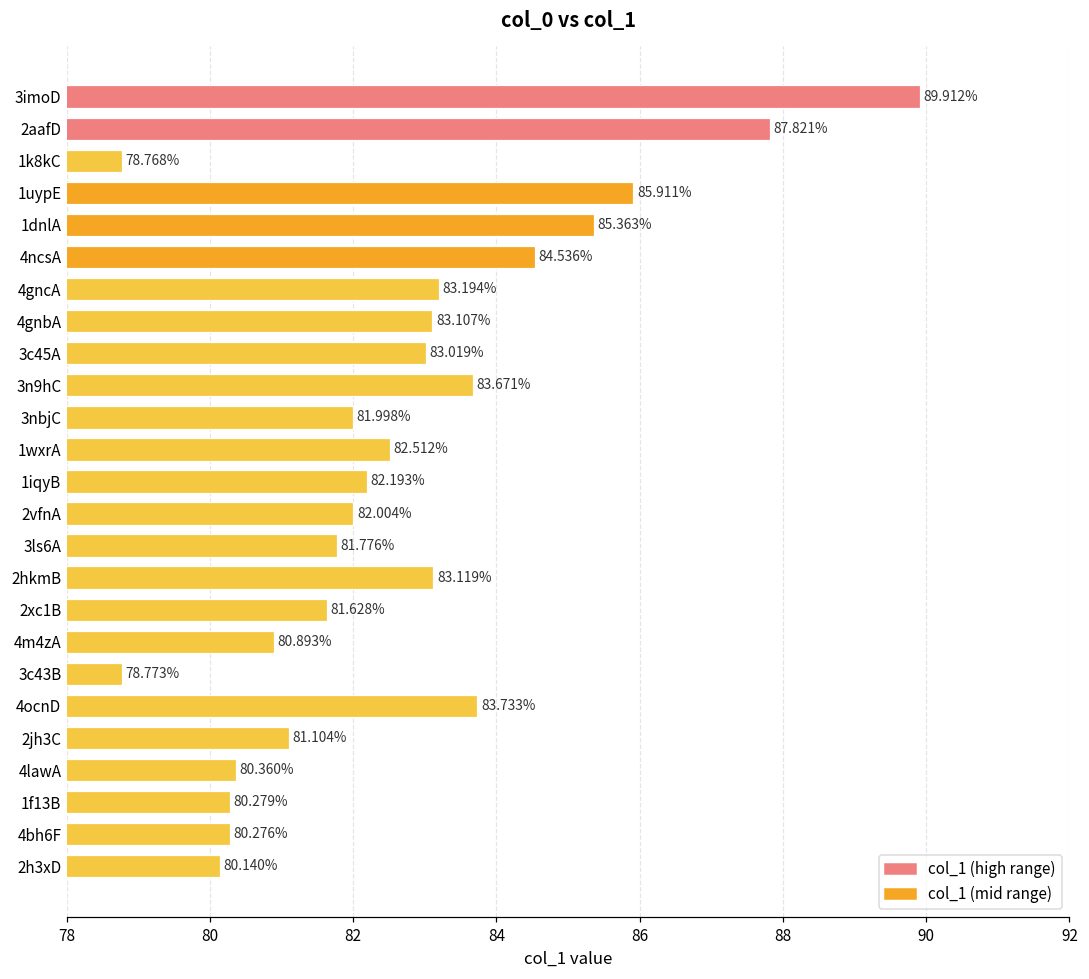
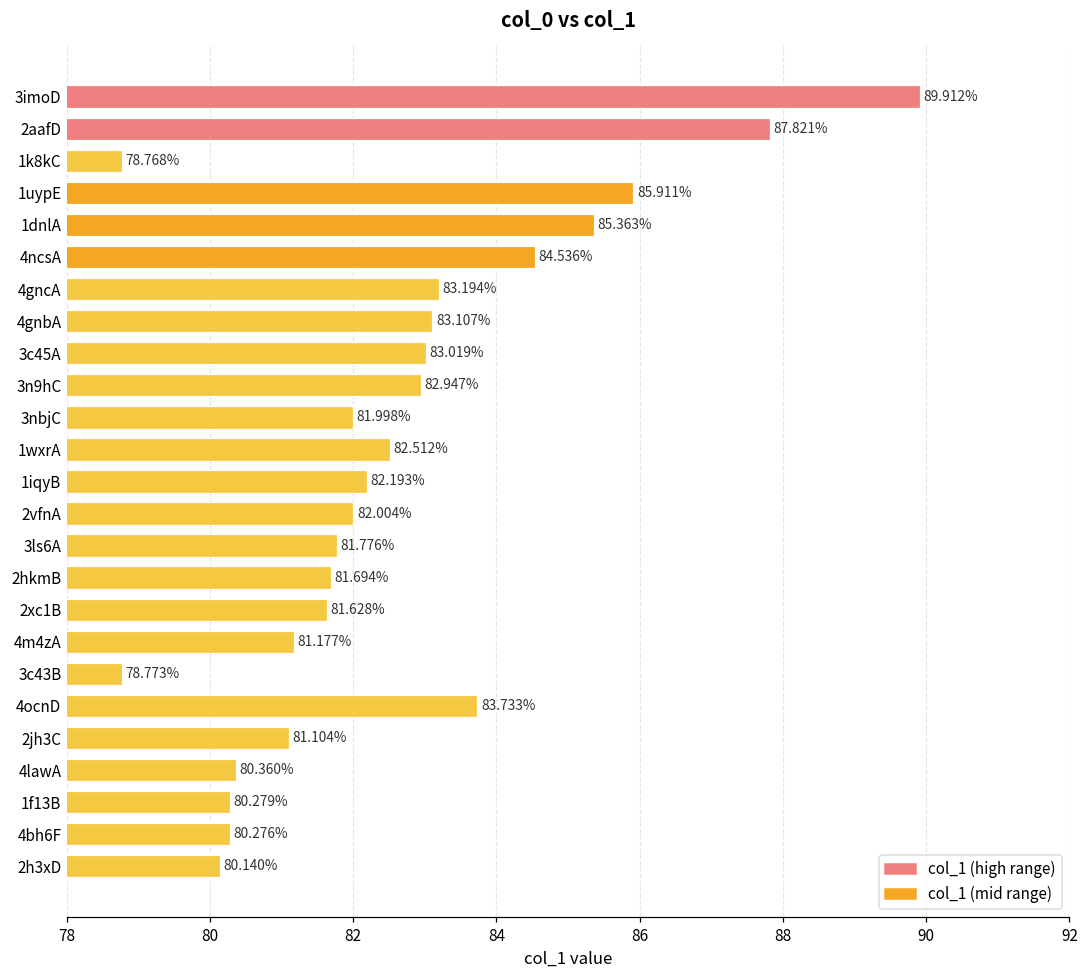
  {
    "3imoD": "89.912%",
    "2aafD": "87.821%",
    "1k8kC": "78.768%",
    "1uypE": "85.911%",
    "1dnlA": "85.363%",
    "4ncsA": "84.536%",
    "4gncA": "83.194%",
    "4gnbA": "83.107%",
    "3c45A": "83.019%",
-   "3n9hC": "83.671%",
+   "3n9hC": "82.947%",
    "3nbjC": "81.998%",
    "1wxrA": "82.512%",
    "1iqyB": "82.193%",
    "2vfnA": "82.004%",
    "3ls6A": "81.776%",
-   "2hkmB": "83.119%",
+   "2hkmB": "81.694%",
    "2xc1B": "81.628%",
-   "4m4zA": "80.893%",
+   "4m4zA": "81.177%",
    "3c43B": "78.773%",
    "4ocnD": "83.733%",
    "2jh3C": "81.104%",
    "4lawA": "80.360%",
    "1f13B": "80.279%",
    "4bh6F": "80.276%",
    "2h3xD": "80.140%"
  }
